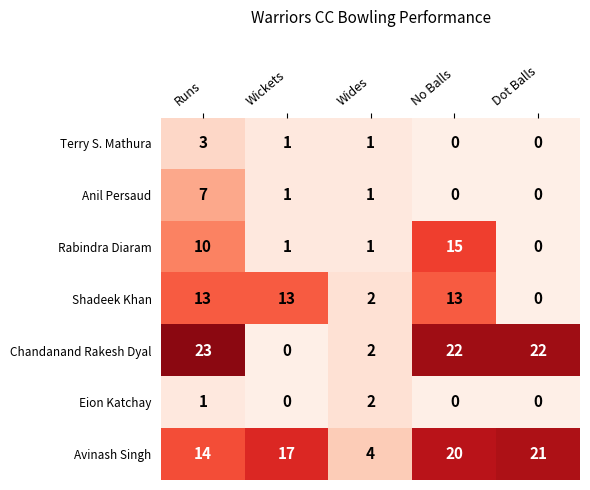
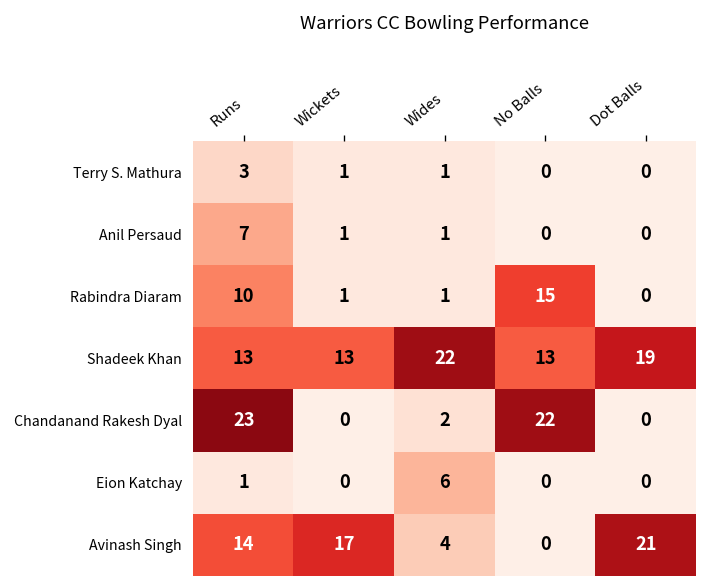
  {
    "Terry S. Mathura": {
      "Runs": 3,
      "Wickets": 1,
      "Wides": 1,
      "No Balls": 0,
      "Dot Balls": 0
    },
    "Anil Persaud": {
      "Runs": 7,
      "Wickets": 1,
      "Wides": 1,
      "No Balls": 0,
      "Dot Balls": 0
    },
    "Rabindra Diaram": {
      "Runs": 10,
      "Wickets": 1,
      "Wides": 1,
      "No Balls": 15,
      "Dot Balls": 0
    },
    "Shadeek Khan": {
      "Runs": 13,
      "Wickets": 13,
-     "Wides": 2,
+     "Wides": 22,
      "No Balls": 13,
-     "Dot Balls": 0
+     "Dot Balls": 19
    },
    "Chandanand Rakesh Dyal": {
      "Runs": 23,
      "Wickets": 0,
      "Wides": 2,
      "No Balls": 22,
-     "Dot Balls": 22
+     "Dot Balls": 0
    },
    "Eion Katchay": {
      "Runs": 1,
      "Wickets": 0,
-     "Wides": 2,
+     "Wides": 6,
      "No Balls": 0,
      "Dot Balls": 0
    },
    "Avinash Singh": {
      "Runs": 14,
      "Wickets": 17,
      "Wides": 4,
-     "No Balls": 20,
+     "No Balls": 0,
      "Dot Balls": 21
    }
  }
